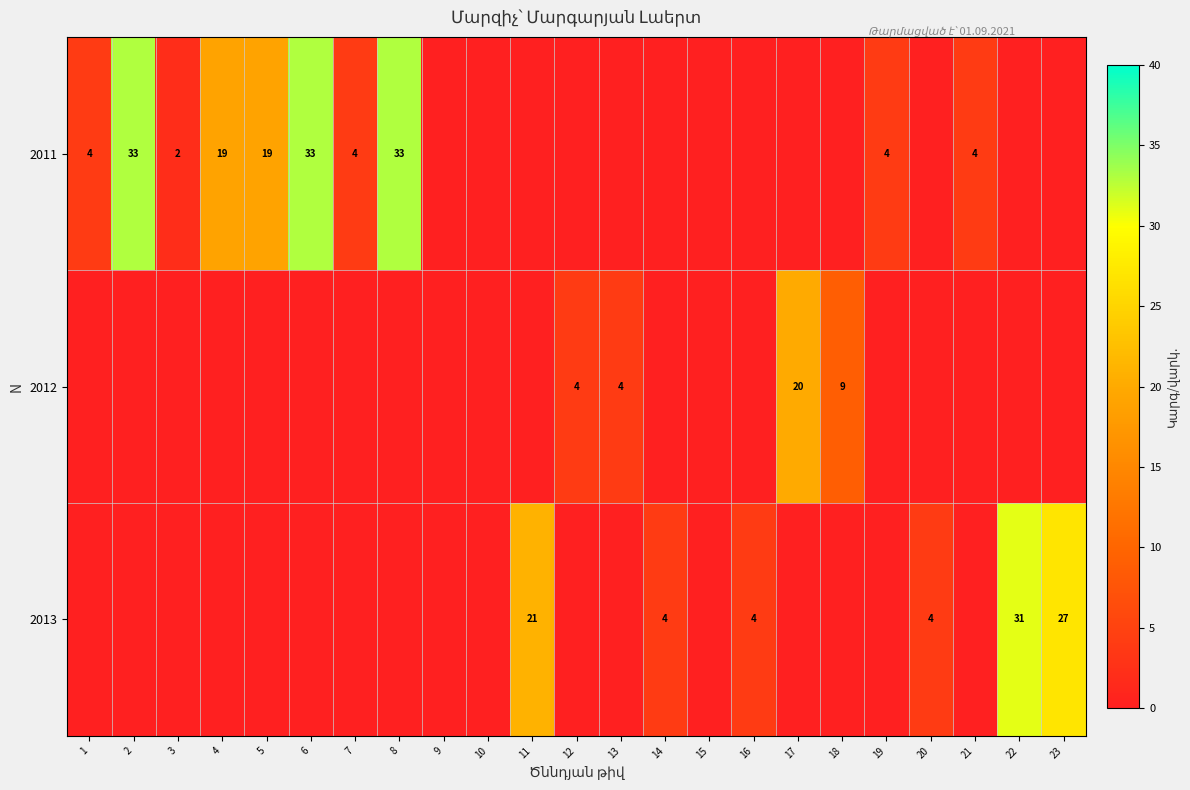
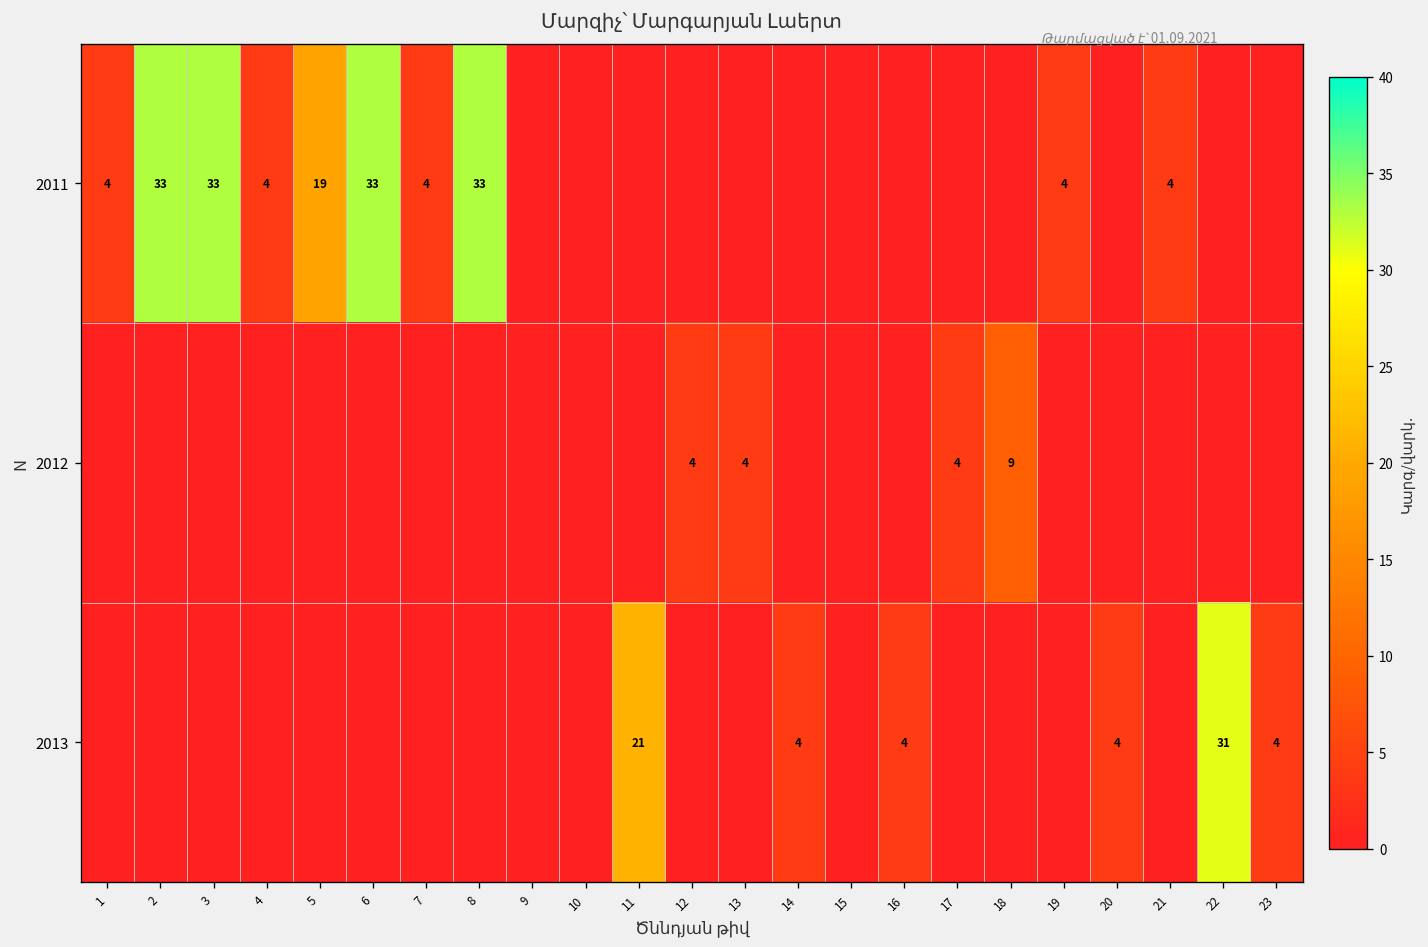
  {
    "2011": {
      "1": 4,
      "2": 33,
-     "3": 2,
-     "4": 19,
+     "3": 33,
+     "4": 4,
      "5": 19,
      "6": 33,
      "7": 4,
      "8": 33,
      "19": 4,
      "21": 4
    },
    "2012": {
      "12": 4,
      "13": 4,
-     "17": 20,
+     "17": 4,
      "18": 9
    },
    "2013": {
      "11": 21,
      "14": 4,
      "16": 4,
      "20": 4,
      "22": 31,
-     "23": 27
+     "23": 4
    }
  }
